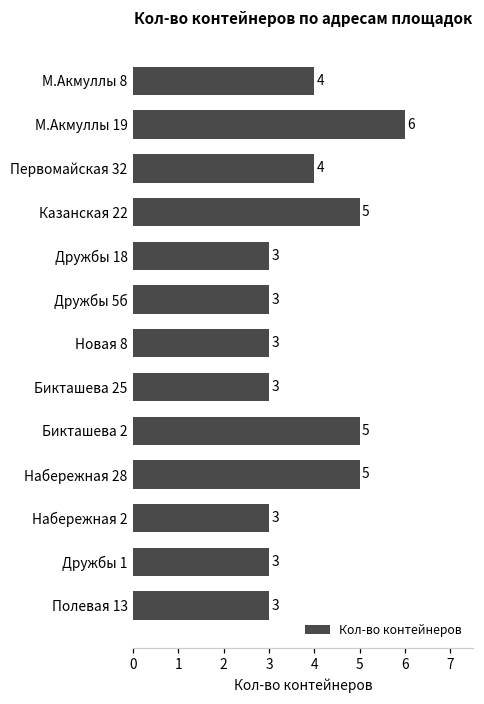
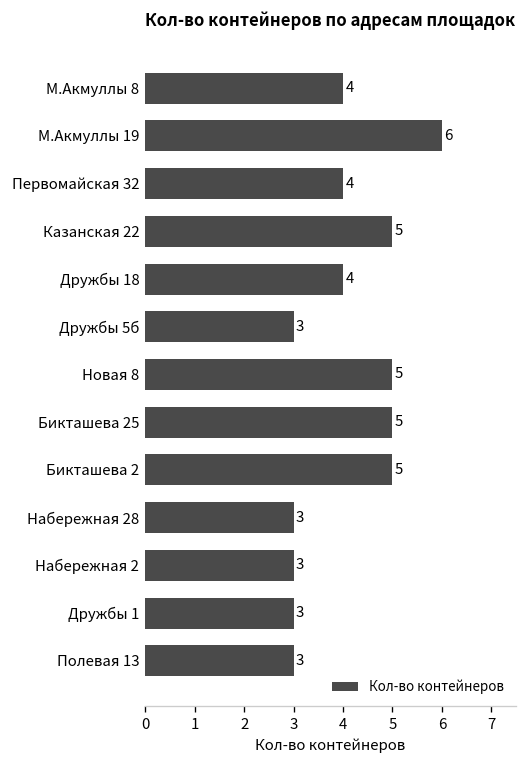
  {
    "М.Акмуллы 8": 4,
    "М.Акмуллы 19": 6,
    "Первомайская 32": 4,
    "Казанская 22": 5,
-   "Дружбы 18": 3,
+   "Дружбы 18": 4,
    "Дружбы 5б": 3,
-   "Новая 8": 3,
-   "Бикташева 25": 3,
+   "Новая 8": 5,
+   "Бикташева 25": 5,
    "Бикташева 2": 5,
-   "Набережная 28": 5,
+   "Набережная 28": 3,
    "Набережная 2": 3,
    "Дружбы 1": 3,
    "Полевая 13": 3
  }
